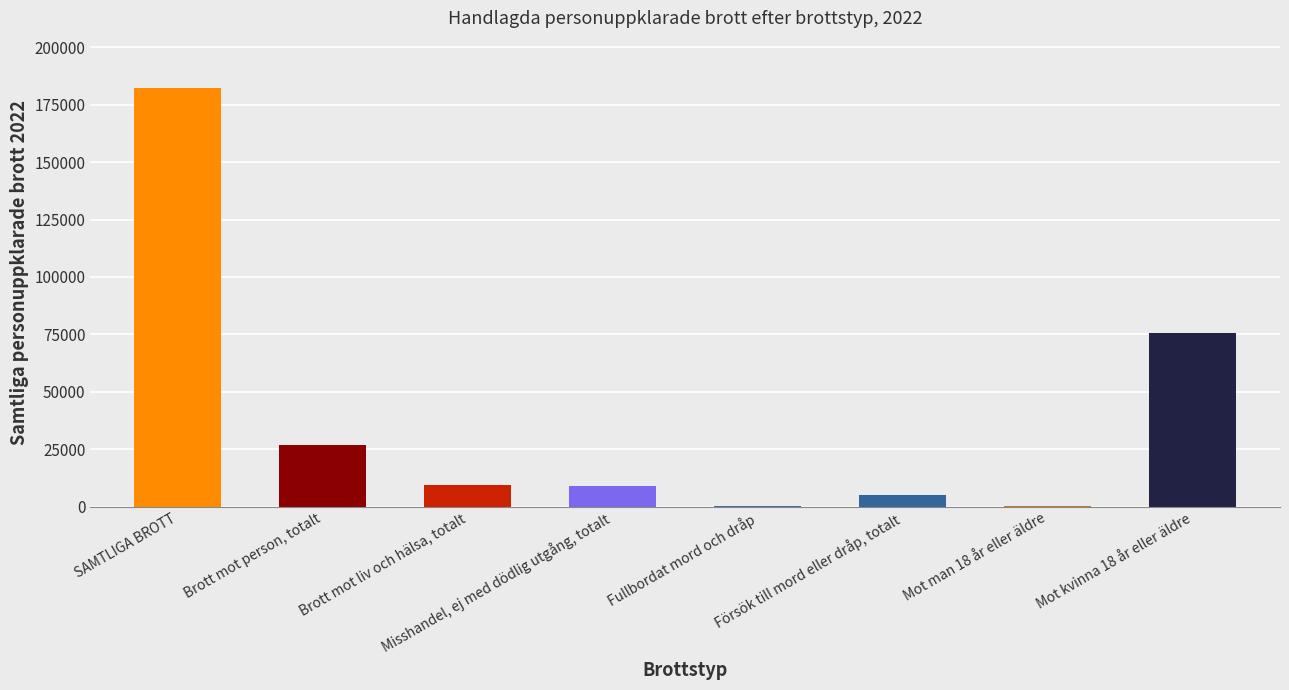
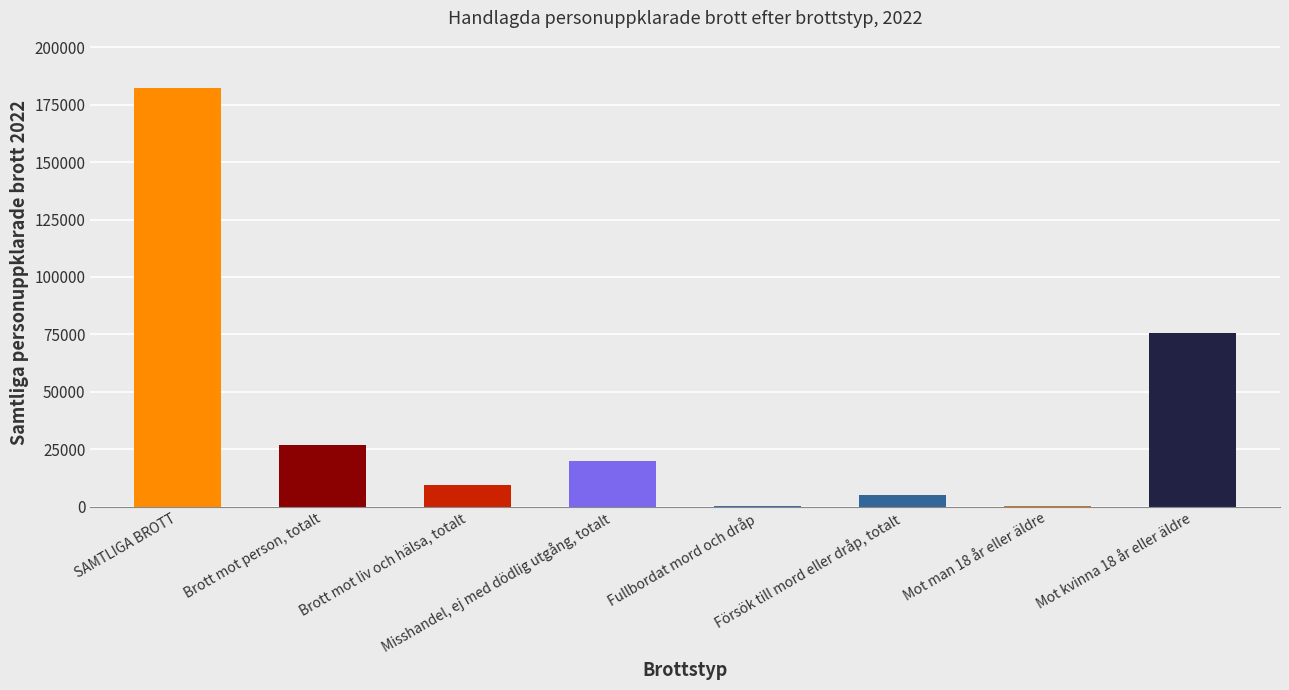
  {
    "SAMTLIGA BROTT": 182000,
    "Brott mot person, totalt": 27000,
    "Brott mot liv och hälsa, totalt": 9000,
-   "Misshandel, ej med dödlig utgång, totalt": 9000,
+   "Misshandel, ej med dödlig utgång, totalt": 20000,
    "Försök till mord eller dråp, totalt": 5000,
    "Mot kvinna 18 år eller äldre": 76000
  }
